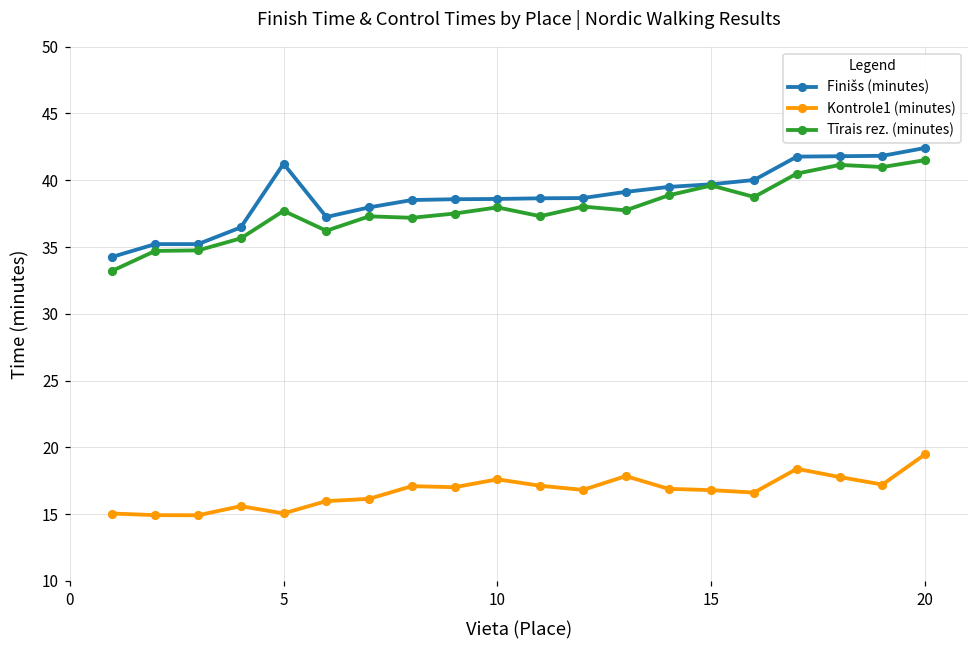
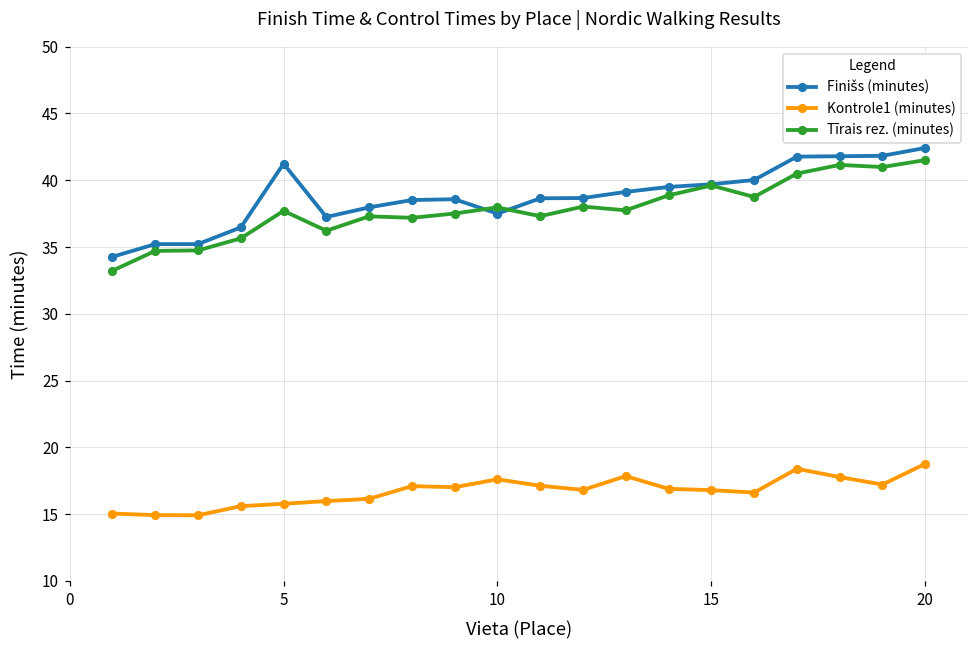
  {
    "Finišs (minutes)": {
      "5": 41.2,
-     "10": 38.6,
+     "10": 37.5,
      "20": 42.4
    },
    "Kontrole1 (minutes)": {
-     "5": 15.1,
+     "5": 15.8,
      "10": 17.6,
      "15": 16.8,
-     "20": 19.5
+     "20": 18.8
    },
    "Tīrais rez. (minutes)": {
      "5": 37.7,
      "10": 38.0,
      "20": 41.5
    }
  }
